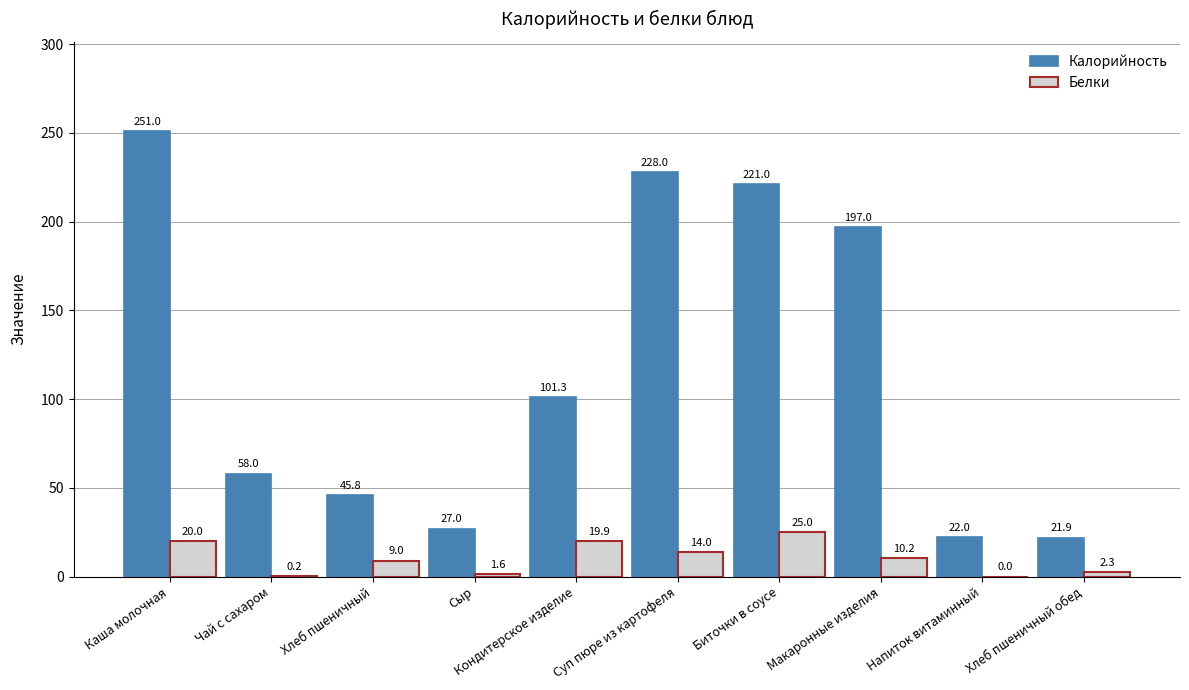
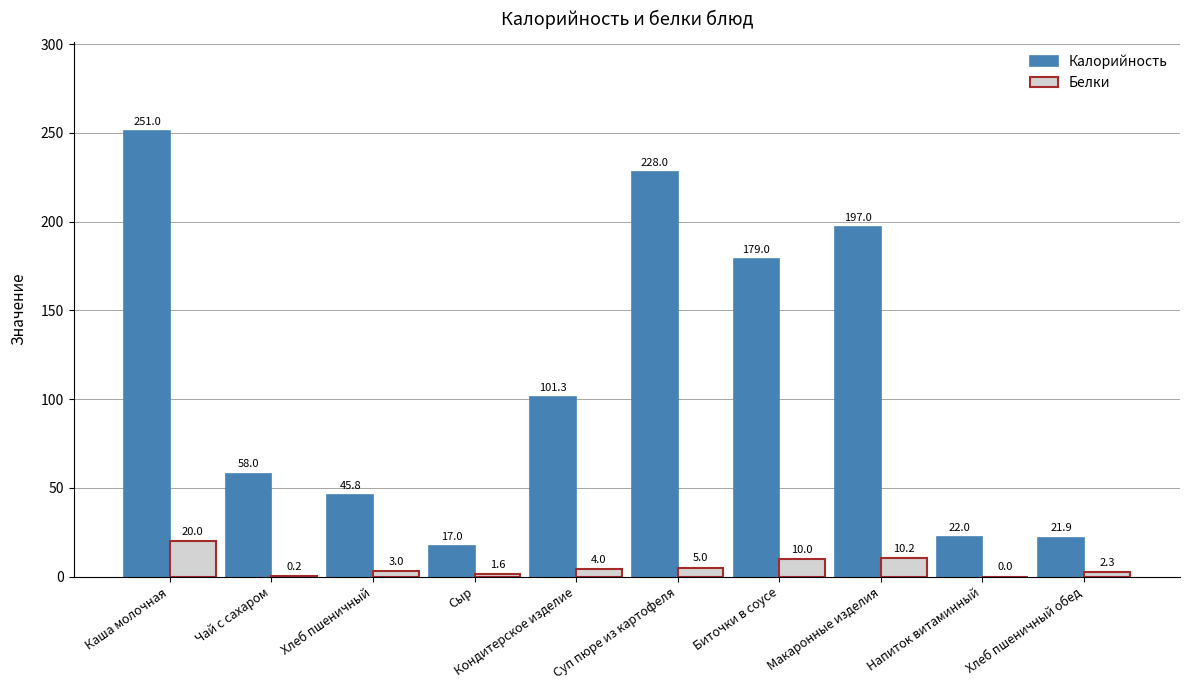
  {
    "Калорийность": {
      "Каша молочная": 251.0,
      "Чай с сахаром": 58.0,
      "Хлеб пшеничный": 45.8,
-     "Сыр": 27.0,
+     "Сыр": 17.0,
      "Кондитерское изделие": 101.3,
      "Суп пюре из картофеля": 228.0,
-     "Биточки в соусе": 221.0,
+     "Биточки в соусе": 179.0,
      "Макаронные изделия": 197.0,
      "Напиток витаминный": 22.0,
      "Хлеб пшеничный обед": 21.9
    },
    "Белки": {
      "Каша молочная": 20.0,
      "Чай с сахаром": 0.2,
-     "Хлеб пшеничный": 9.0,
+     "Хлеб пшеничный": 3.0,
      "Сыр": 1.6,
-     "Кондитерское изделие": 19.9,
-     "Суп пюре из картофеля": 14.0,
-     "Биточки в соусе": 25.0,
+     "Кондитерское изделие": 4.0,
+     "Суп пюре из картофеля": 5.0,
+     "Биточки в соусе": 10.0,
      "Макаронные изделия": 10.2,
      "Напиток витаминный": 0.0,
      "Хлеб пшеничный обед": 2.3
    }
  }
